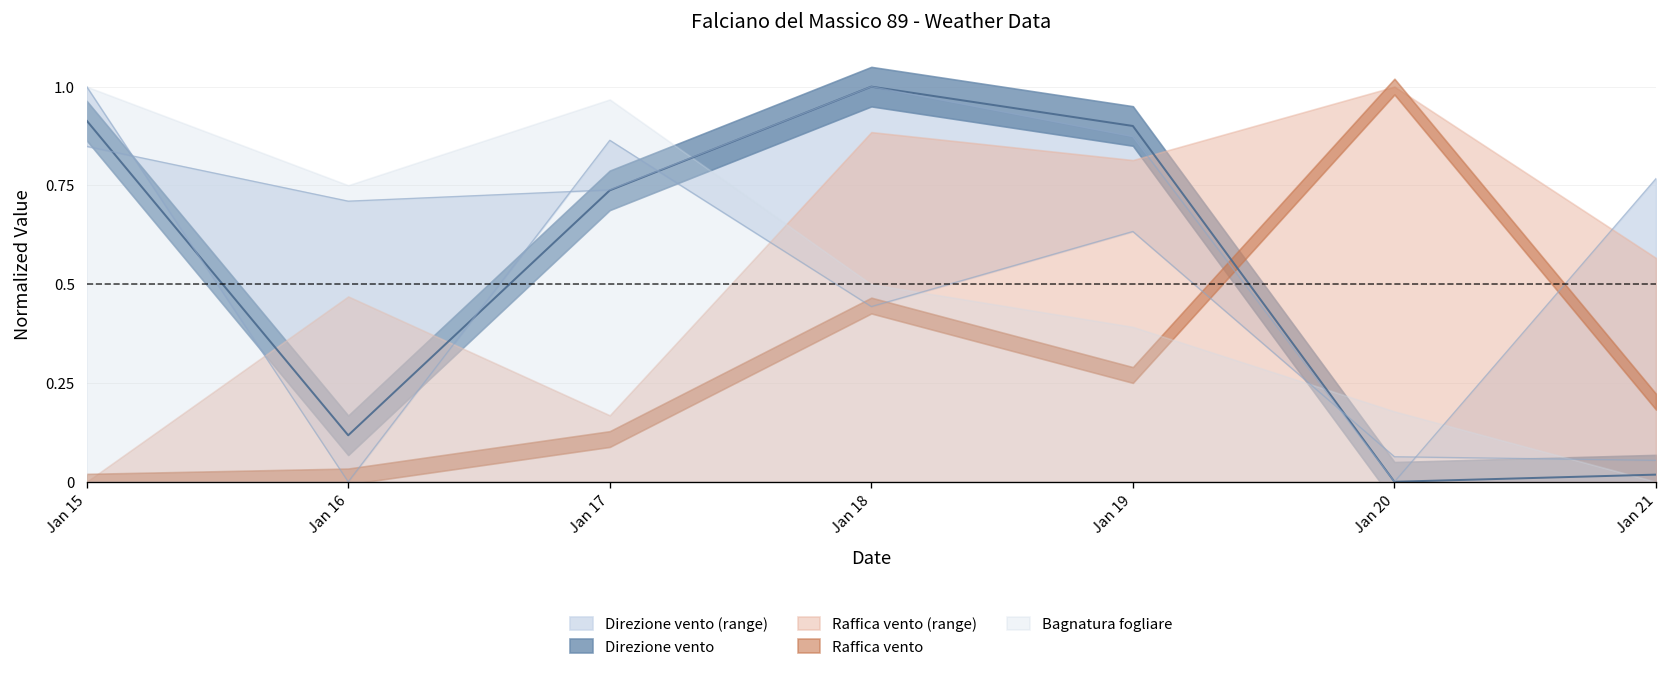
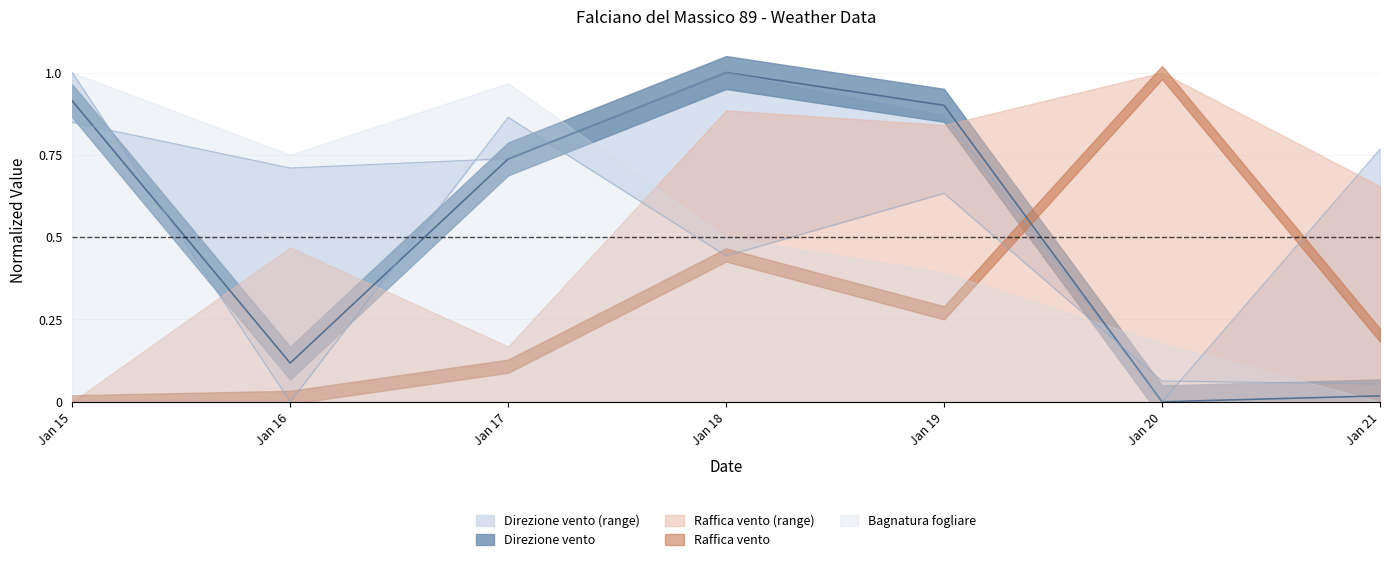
  {
    "Raffica vento (range)": {
      "Jan 15": 0.00,
      "Jan 16": 0.47,
      "Jan 17": 0.17,
      "Jan 18": 0.88,
-     "Jan 19": 0.81,
+     "Jan 19": 0.84,
      "Jan 20": 1.00,
-     "Jan 21": 0.57
+     "Jan 21": 0.65
    }
  }
